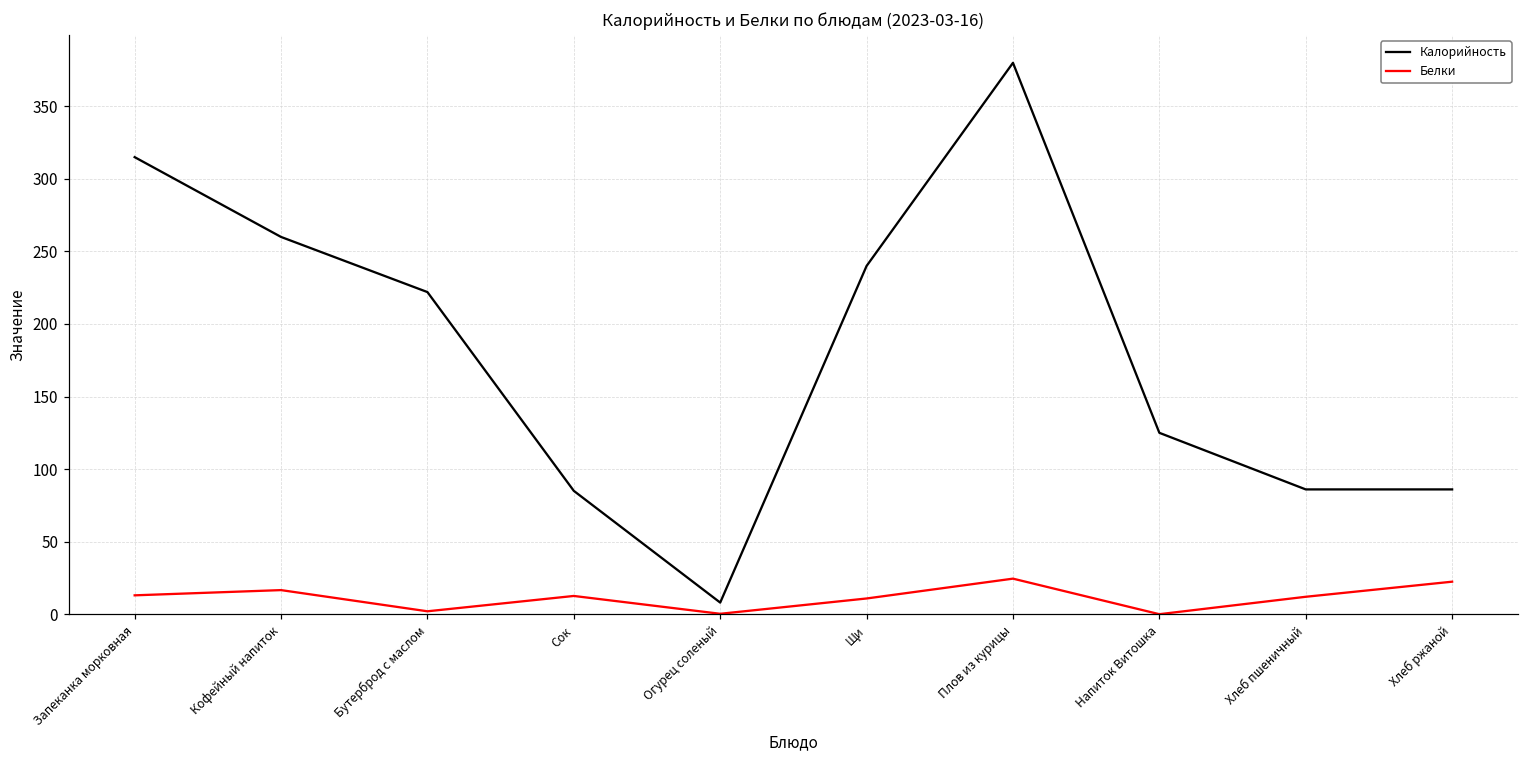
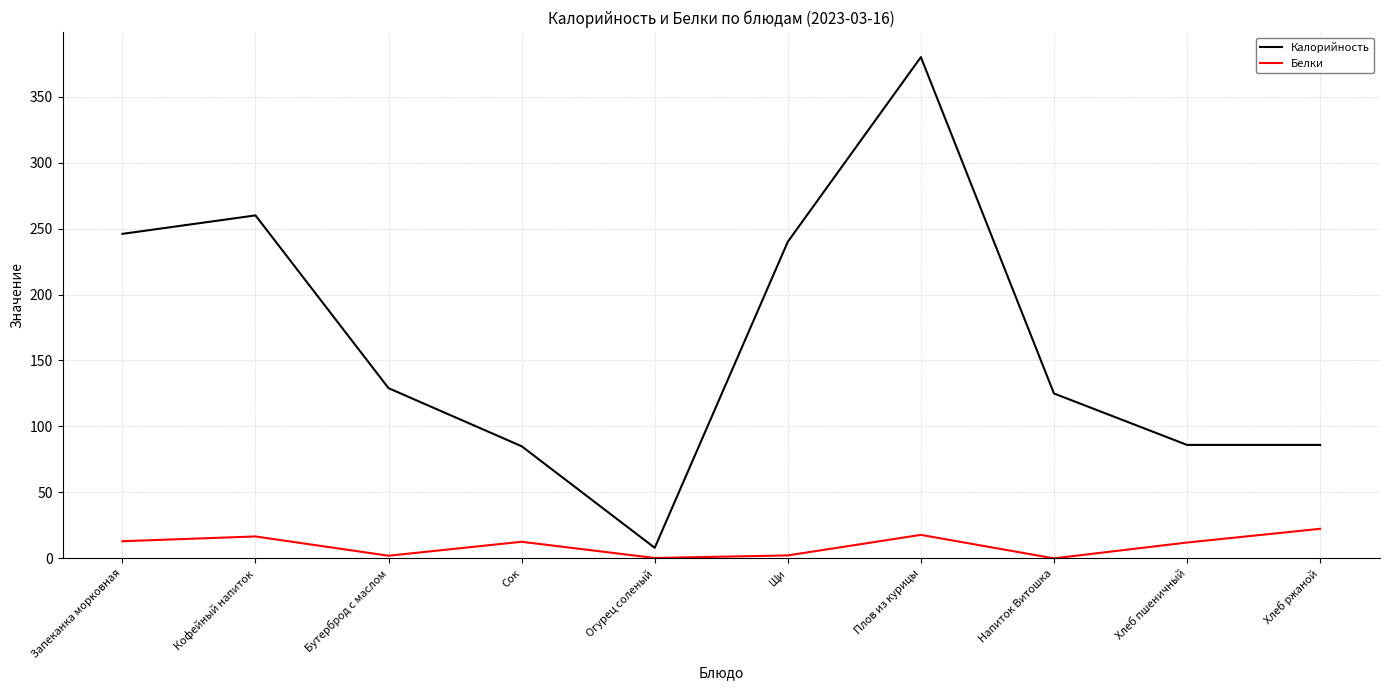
  {
    "Калорийность": {
-     "Запеканка морковная": 315,
+     "Запеканка морковная": 246,
      "Кофейный напиток": 260,
-     "Бутерброд с маслом": 222,
+     "Бутерброд с маслом": 129,
      "Сок": 85,
      "Огурец соленый": 8,
      "Щи": 240,
      "Плов из курицы": 380,
      "Напиток Витошка": 125,
      "Хлеб пшеничный": 86,
      "Хлеб ржаной": 86
    },
    "Белки": {
      "Запеканка морковная": 13,
      "Кофейный напиток": 17,
      "Бутерброд с маслом": 2,
      "Сок": 13,
      "Огурец соленый": 0,
-     "Щи": 11,
-     "Плов из курицы": 25,
+     "Щи": 2,
+     "Плов из курицы": 18,
      "Напиток Витошка": 0,
      "Хлеб пшеничный": 12,
      "Хлеб ржаной": 22
    }
  }
